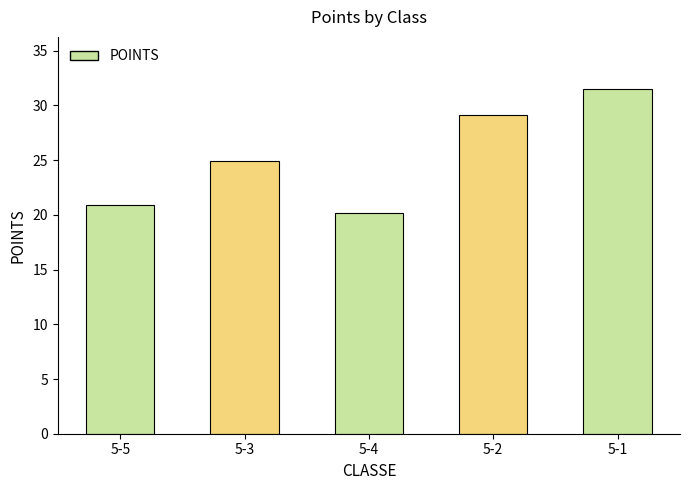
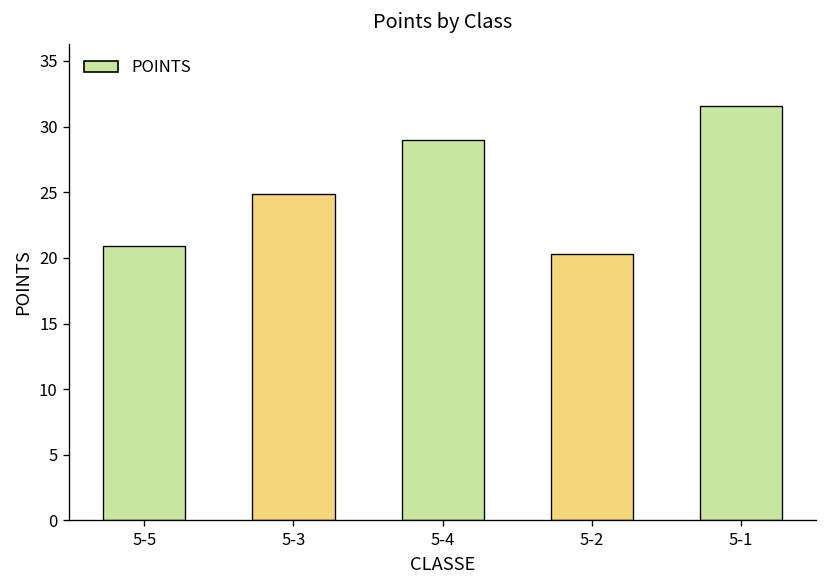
  {
    "5-5": 20.9,
    "5-3": 24.9,
-   "5-4": 20.2,
-   "5-2": 29.1,
+   "5-4": 29.0,
+   "5-2": 20.3,
    "5-1": 31.5
  }
